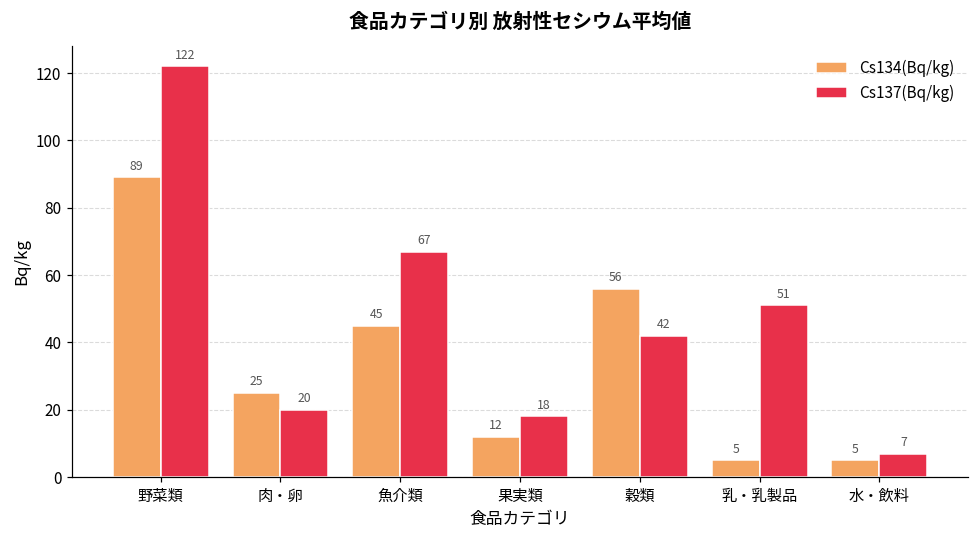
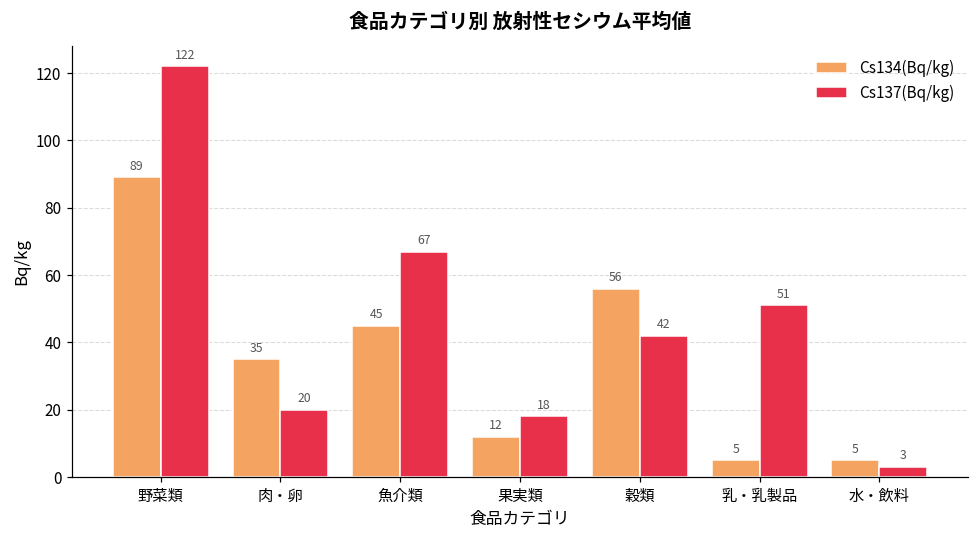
  {
    "Cs134(Bq/kg)": {
      "野菜類": 89,
-     "肉・卵": 25,
+     "肉・卵": 35,
      "魚介類": 45,
      "果実類": 12,
      "穀類": 56,
      "乳・乳製品": 5,
      "水・飲料": 5
    },
    "Cs137(Bq/kg)": {
      "野菜類": 122,
      "肉・卵": 20,
      "魚介類": 67,
      "果実類": 18,
      "穀類": 42,
      "乳・乳製品": 51,
-     "水・飲料": 7
+     "水・飲料": 3
    }
  }
